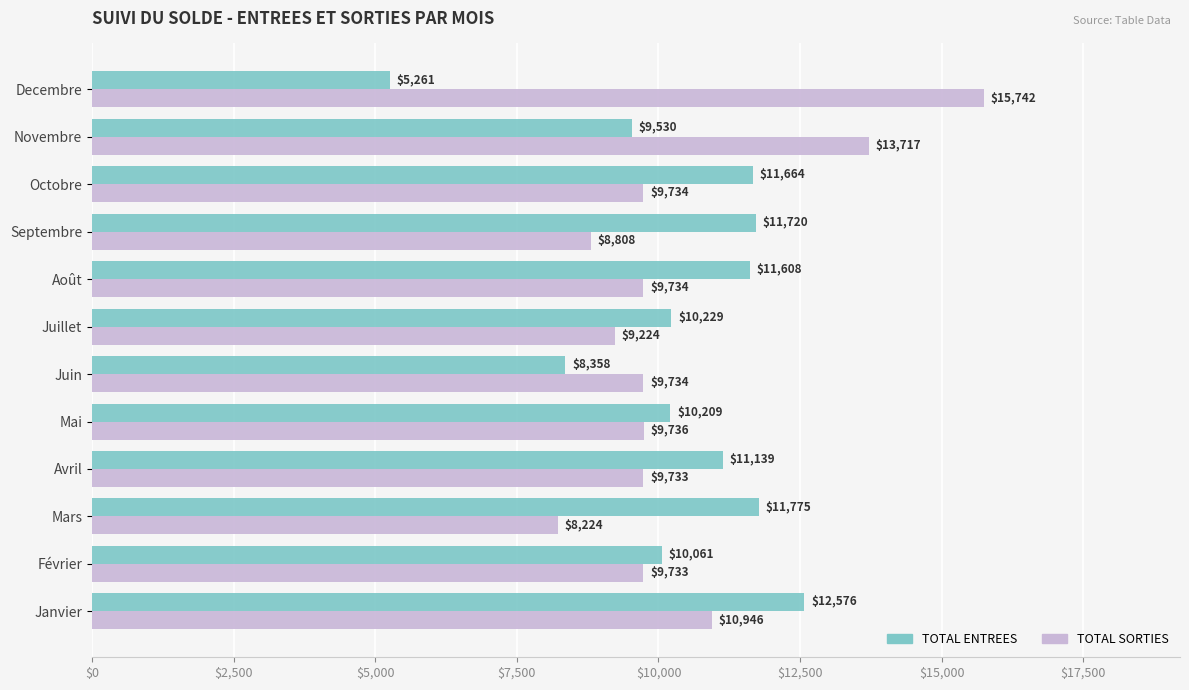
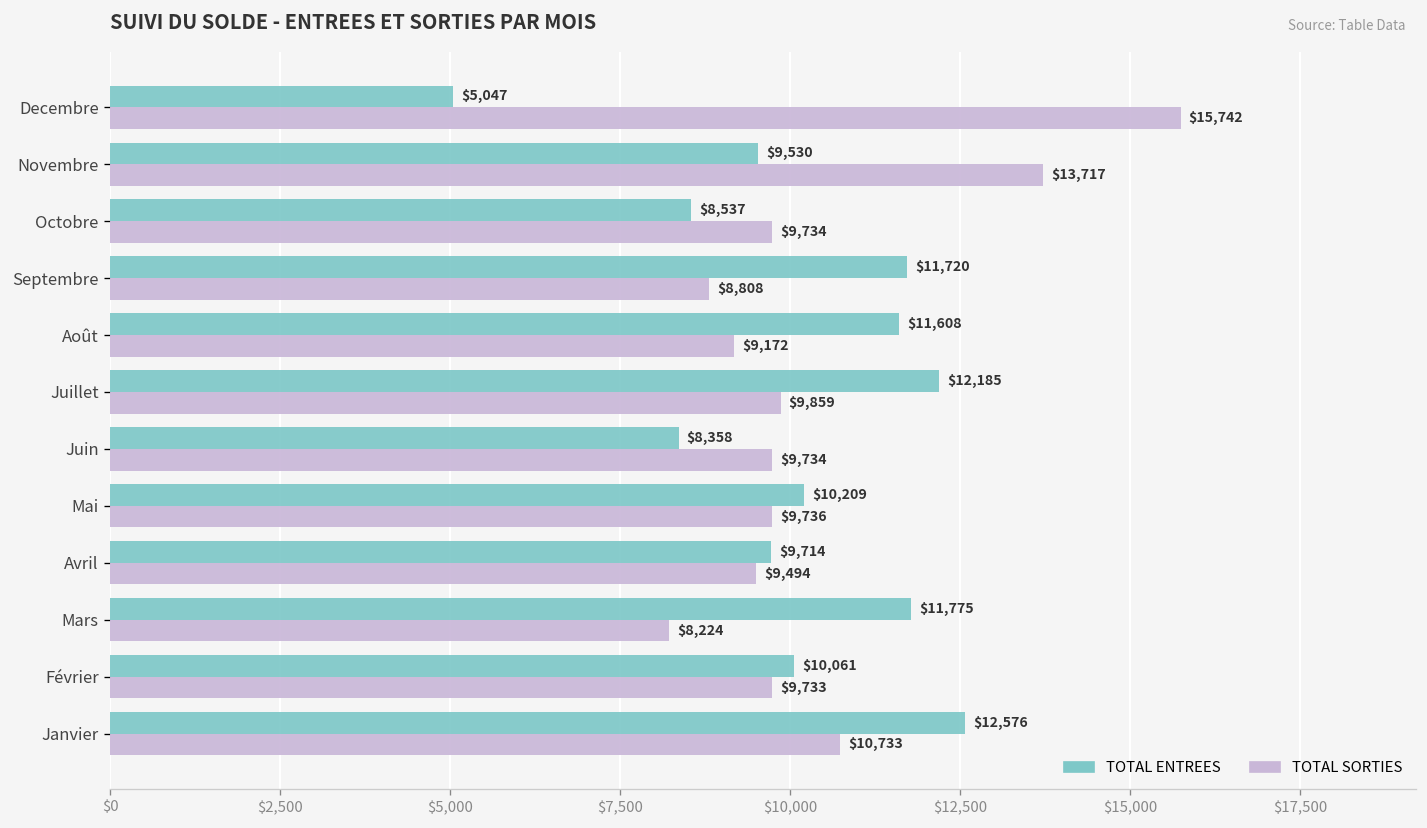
  {
    "TOTAL ENTREES": {
-     "Decembre": "$5,261",
+     "Decembre": "$5,047",
      "Novembre": "$9,530",
-     "Octobre": "$11,664",
+     "Octobre": "$8,537",
      "Septembre": "$11,720",
      "Août": "$11,608",
-     "Juillet": "$10,229",
+     "Juillet": "$12,185",
      "Juin": "$8,358",
      "Mai": "$10,209",
-     "Avril": "$11,139",
+     "Avril": "$9,714",
      "Mars": "$11,775",
      "Février": "$10,061",
      "Janvier": "$12,576"
    },
    "TOTAL SORTIES": {
      "Decembre": "$15,742",
      "Novembre": "$13,717",
      "Octobre": "$9,734",
      "Septembre": "$8,808",
-     "Août": "$9,734",
-     "Juillet": "$9,224",
+     "Août": "$9,172",
+     "Juillet": "$9,859",
      "Juin": "$9,734",
      "Mai": "$9,736",
-     "Avril": "$9,733",
+     "Avril": "$9,494",
      "Mars": "$8,224",
      "Février": "$9,733",
-     "Janvier": "$10,946"
+     "Janvier": "$10,733"
    }
  }
